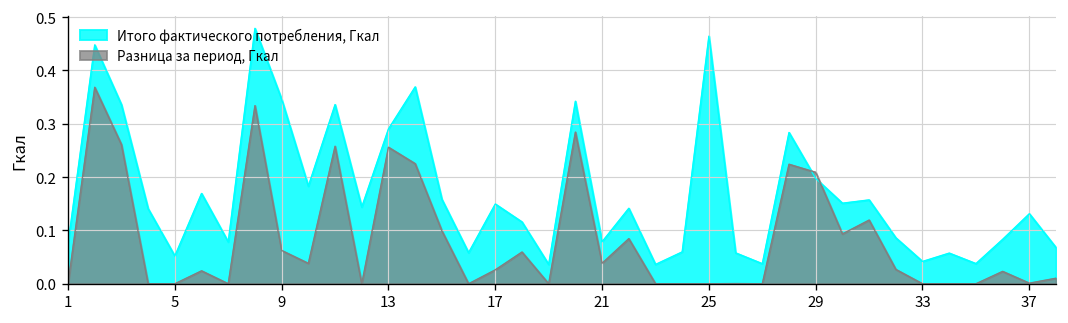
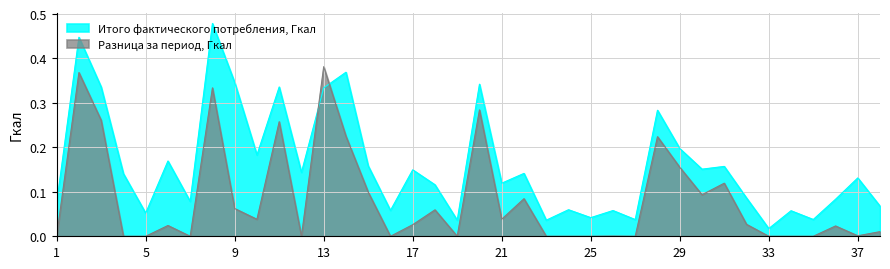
  {
    "Итого фактического потребления, Гкал": {
      "1": 0.07,
      "5": 0.05,
      "9": 0.35,
-     "13": 0.29,
+     "13": 0.33,
      "17": 0.15,
-     "21": 0.08,
-     "25": 0.46,
+     "21": 0.12,
+     "25": 0.04,
      "29": 0.20,
-     "33": 0.04,
+     "33": 0.02,
      "37": 0.13
    },
    "Разница за период, Гкал": {
      "1": 0.00,
      "5": 0.00,
      "9": 0.06,
-     "13": 0.26,
+     "13": 0.38,
      "17": 0.03,
      "21": 0.04,
      "25": 0.00,
-     "29": 0.21,
+     "29": 0.16,
      "33": 0.00,
      "37": 0.00
    }
  }
